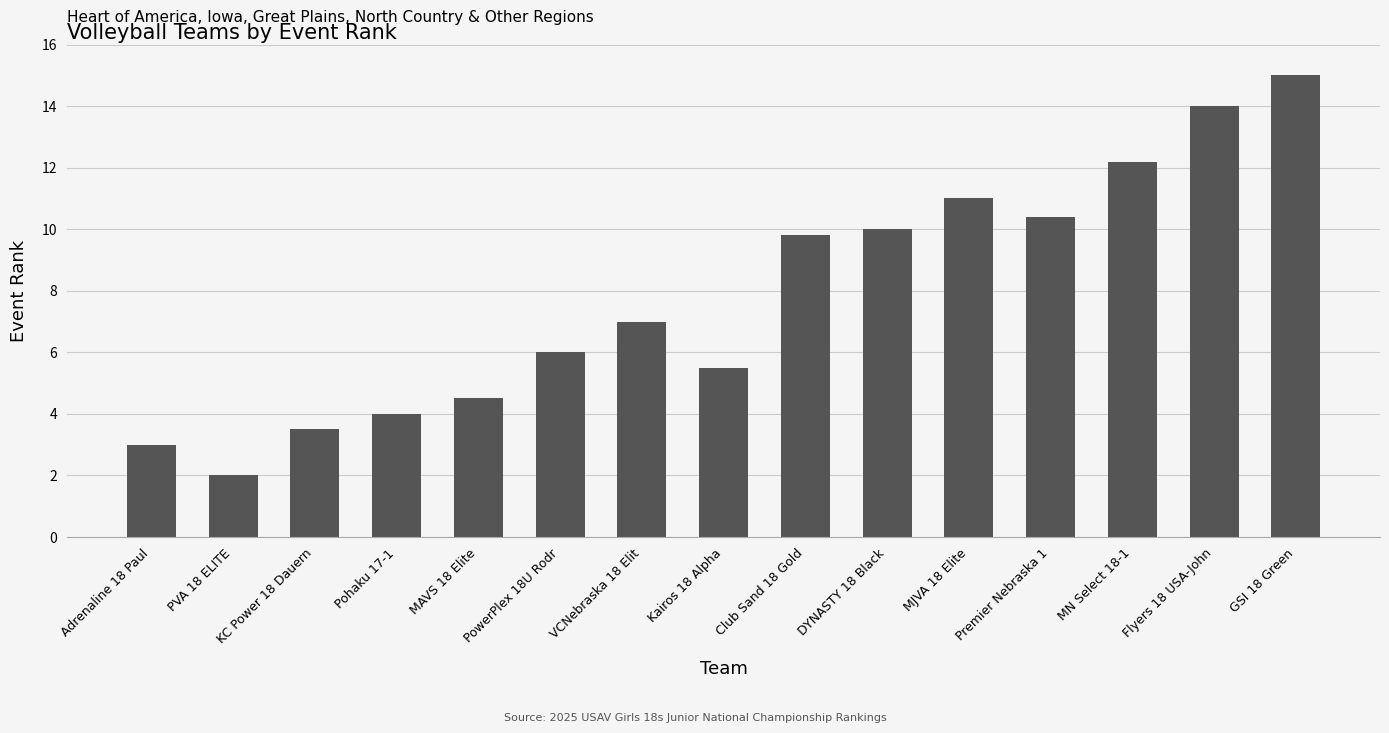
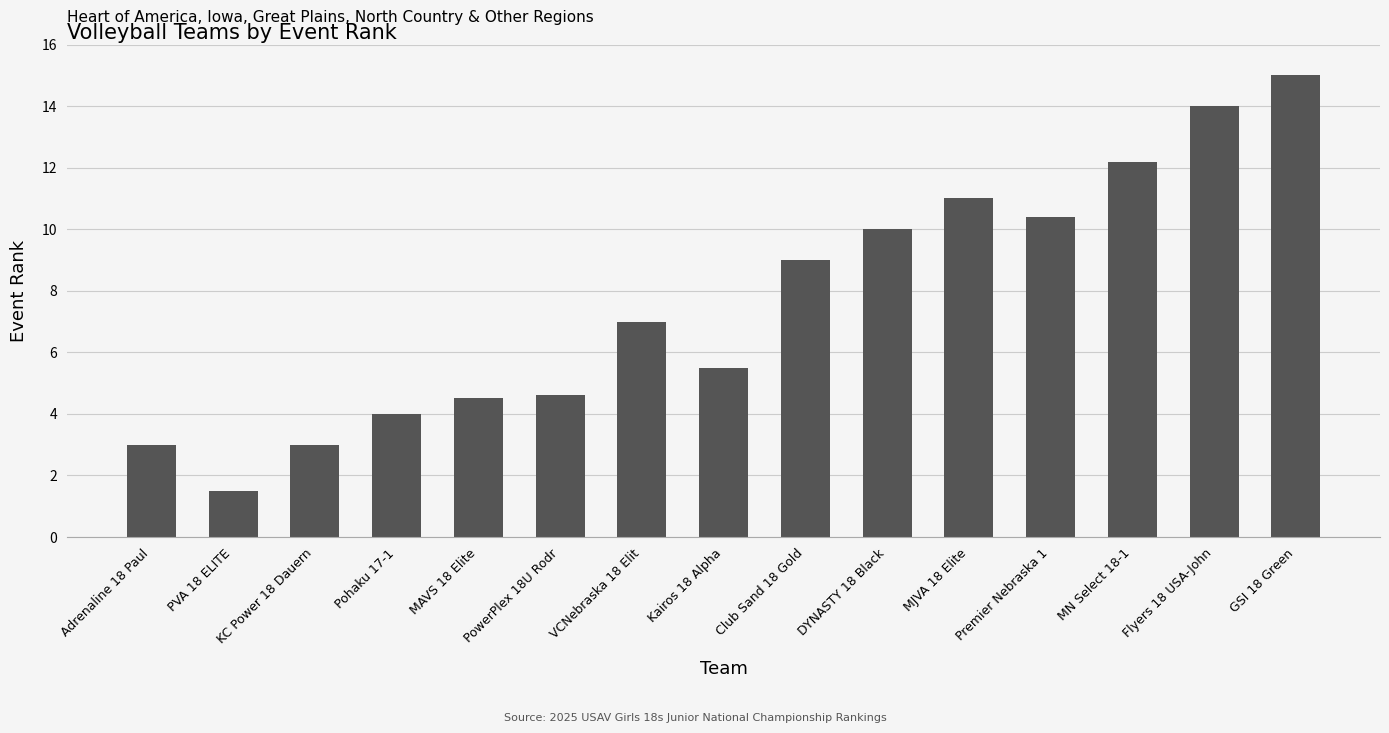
  {
    "Adrenaline 18 Paul": 3.0,
-   "PVA 18 ELITE": 2.0,
-   "KC Power 18 Dauern": 3.5,
+   "PVA 18 ELITE": 1.5,
+   "KC Power 18 Dauern": 3.0,
    "Pohaku 17-1": 4.0,
    "MAVS 18 Elite": 4.5,
-   "PowerPlex 18U Rodr": 6.0,
+   "PowerPlex 18U Rodr": 4.6,
    "VCNebraska 18 Elit": 7.0,
    "Kairos 18 Alpha": 5.5,
-   "Club Sand 18 Gold": 9.8,
+   "Club Sand 18 Gold": 9.0,
    "DYNASTY 18 Black": 10.0,
    "MJVA 18 Elite": 11.0,
    "Premier Nebraska 1": 10.4,
    "MN Select 18-1": 12.2,
    "Flyers 18 USA-John": 14.0,
    "GSI 18 Green": 15.0
  }
